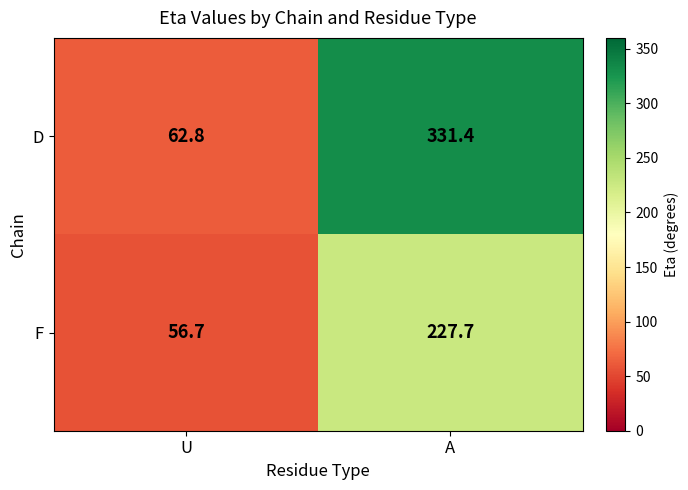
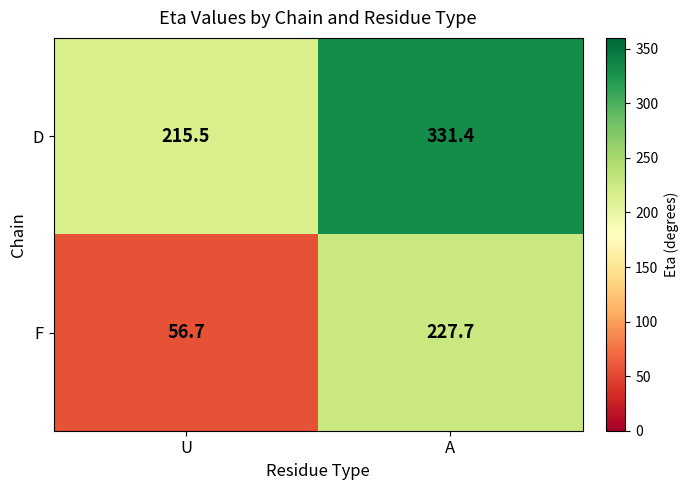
  {
    "D": {
-     "U": 62.8,
+     "U": 215.5,
      "A": 331.4
    },
    "F": {
      "U": 56.7,
      "A": 227.7
    }
  }
